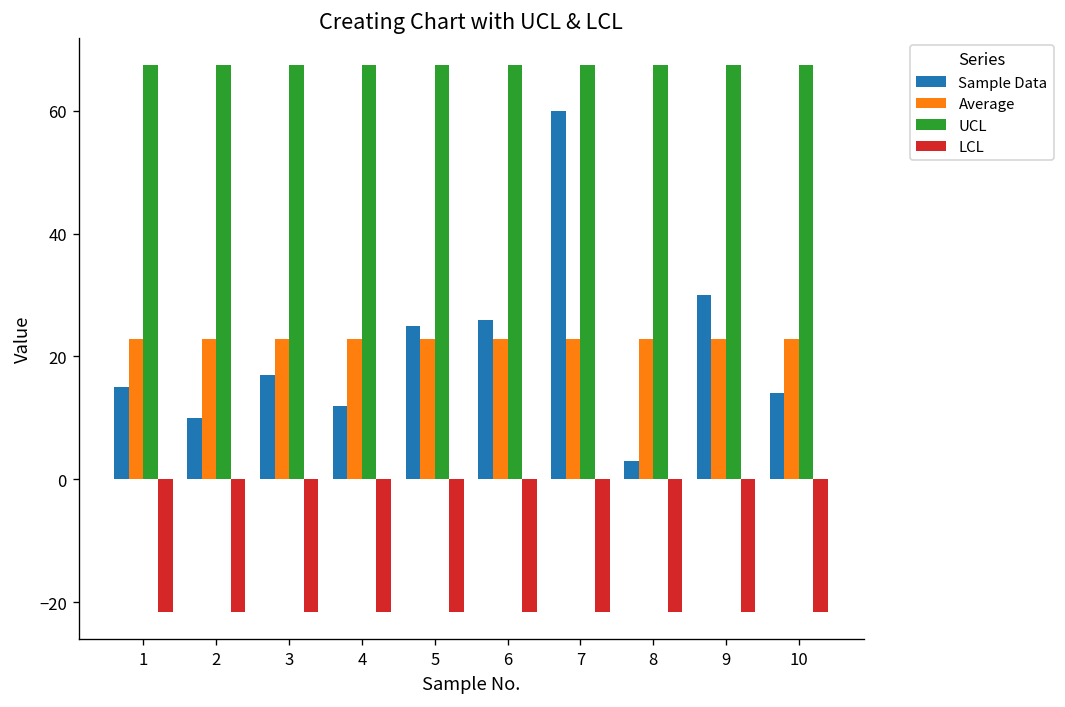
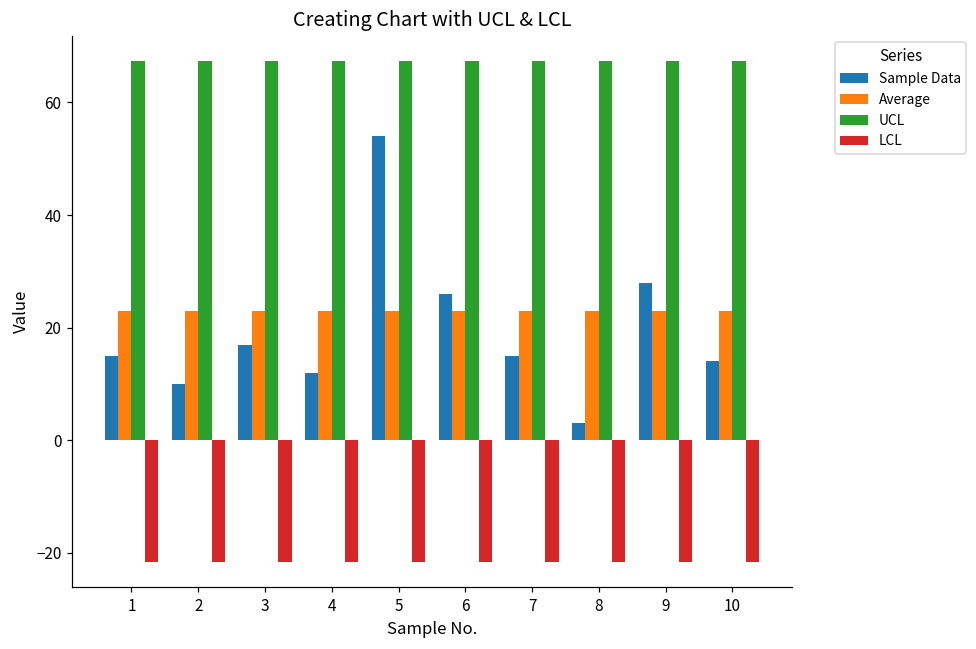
  {
    "Sample Data": {
      "1": 15,
      "2": 10,
      "3": 17,
      "4": 12,
-     "5": 25,
+     "5": 54,
      "6": 26,
-     "7": 60,
+     "7": 15,
      "8": 3,
-     "9": 30,
+     "9": 28,
      "10": 14
    },
    "Average": {
      "1": 23,
      "2": 23,
      "3": 23,
      "4": 23,
      "5": 23,
      "6": 23,
      "7": 23,
      "8": 23,
      "9": 23,
      "10": 23
    },
    "UCL": {
      "1": 67,
      "2": 67,
      "3": 67,
      "4": 67,
      "5": 67,
      "6": 67,
      "7": 67,
      "8": 67,
      "9": 67,
      "10": 67
    },
    "LCL": {
      "1": -22,
      "2": -22,
      "3": -22,
      "4": -22,
      "5": -22,
      "6": -22,
      "7": -22,
      "8": -22,
      "9": -22,
      "10": -22
    }
  }
